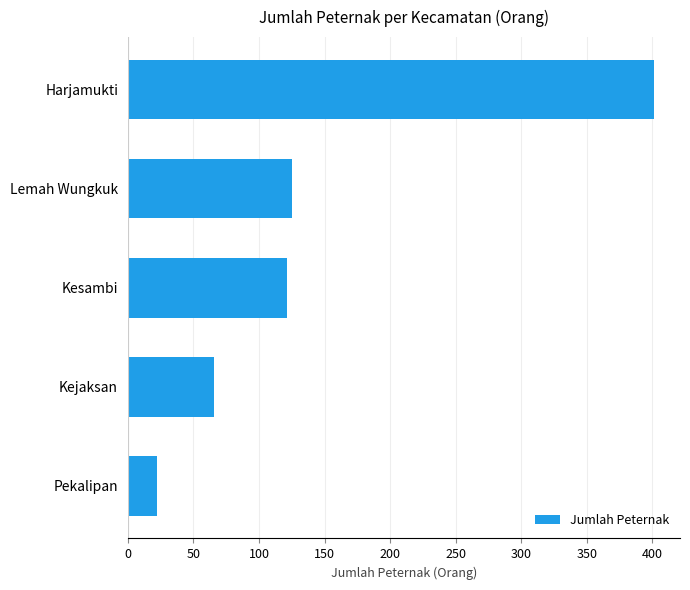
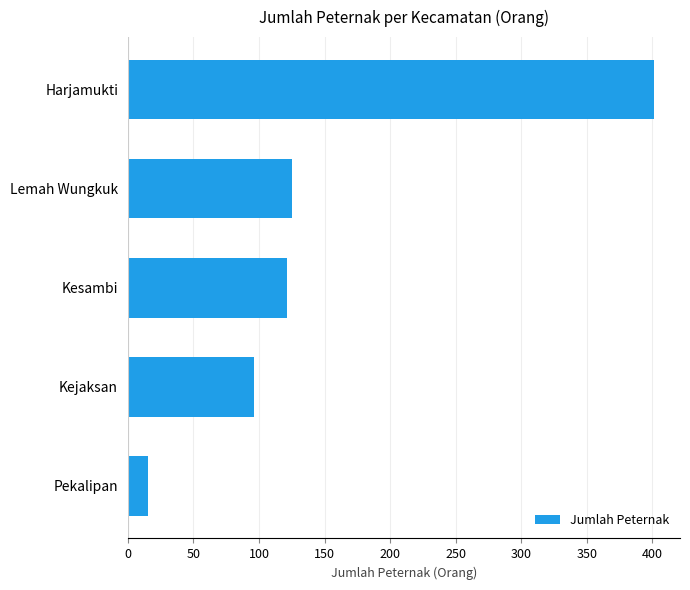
  {
    "Harjamukti": 401,
    "Lemah Wungkuk": 125,
    "Kesambi": 121,
-   "Kejaksan": 66,
-   "Pekalipan": 22
+   "Kejaksan": 96,
+   "Pekalipan": 15
  }
